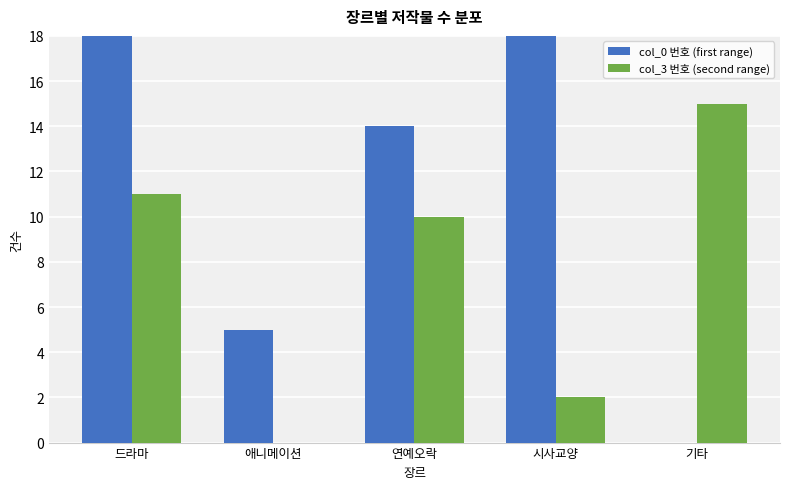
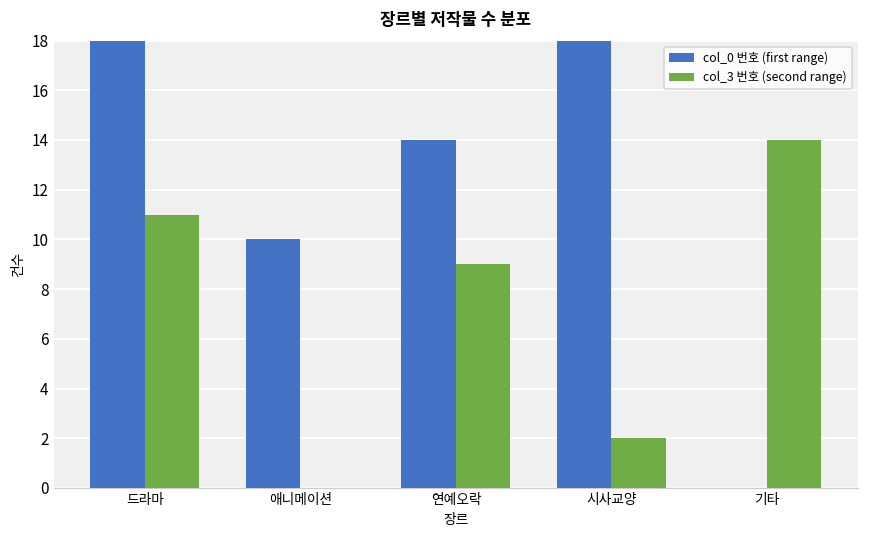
  {
    "col_0 번호 (first range)": {
-     "애니메이션": 5,
+     "애니메이션": 10,
      "연예오락": 14,
      "기타": 0
    },
    "col_3 번호 (second range)": {
      "드라마": 11,
      "애니메이션": 0,
-     "연예오락": 10,
+     "연예오락": 9,
      "시사교양": 2,
-     "기타": 15
+     "기타": 14
    }
  }
